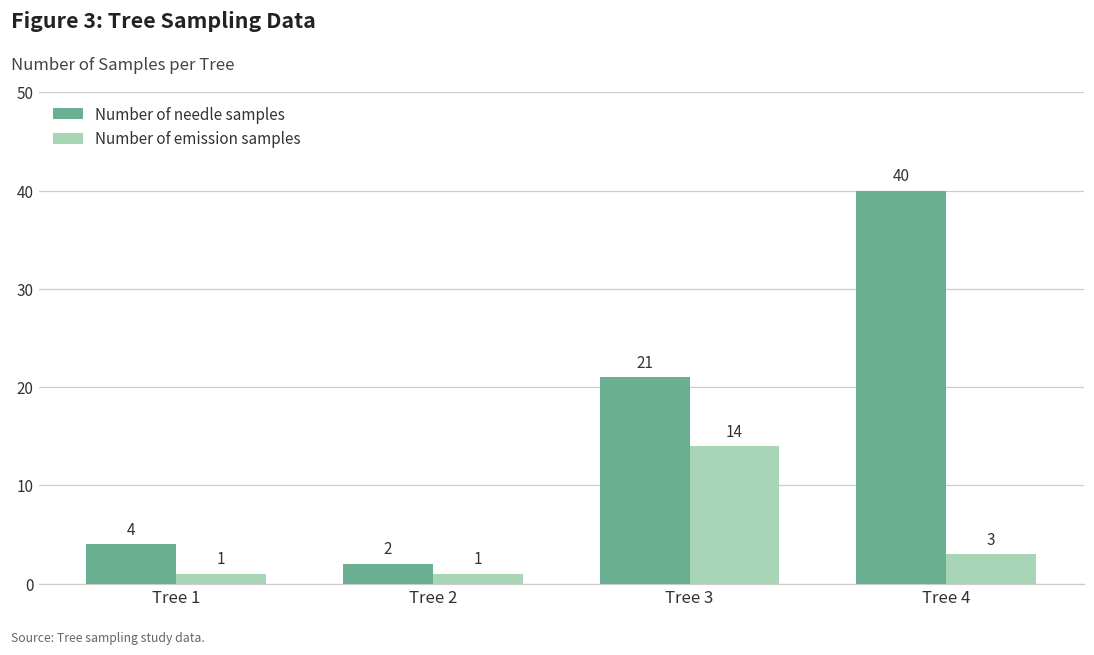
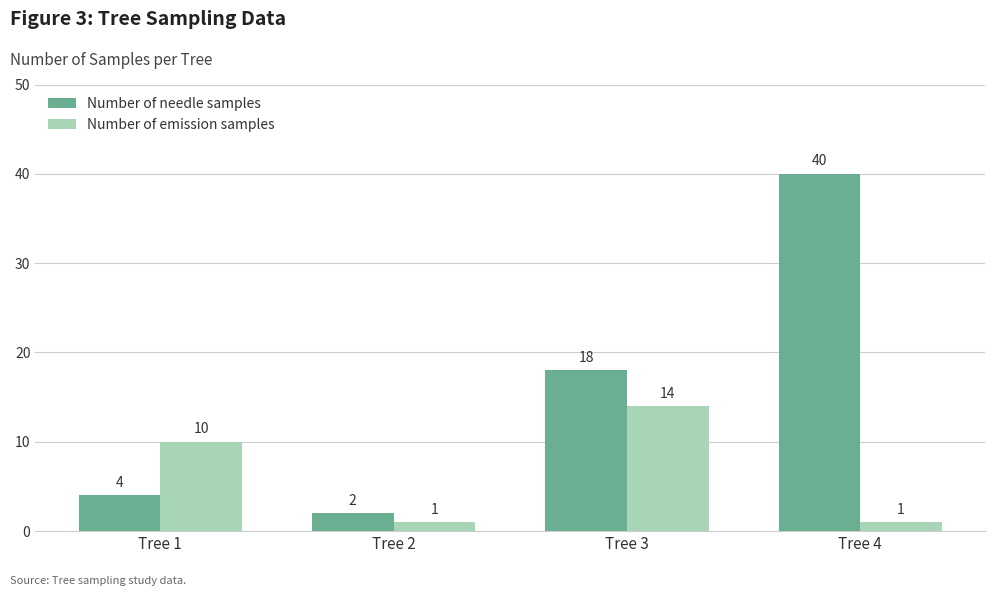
  {
    "Number of needle samples": {
      "Tree 1": 4,
      "Tree 2": 2,
-     "Tree 3": 21,
+     "Tree 3": 18,
      "Tree 4": 40
    },
    "Number of emission samples": {
-     "Tree 1": 1,
+     "Tree 1": 10,
      "Tree 2": 1,
      "Tree 3": 14,
-     "Tree 4": 3
+     "Tree 4": 1
    }
  }
